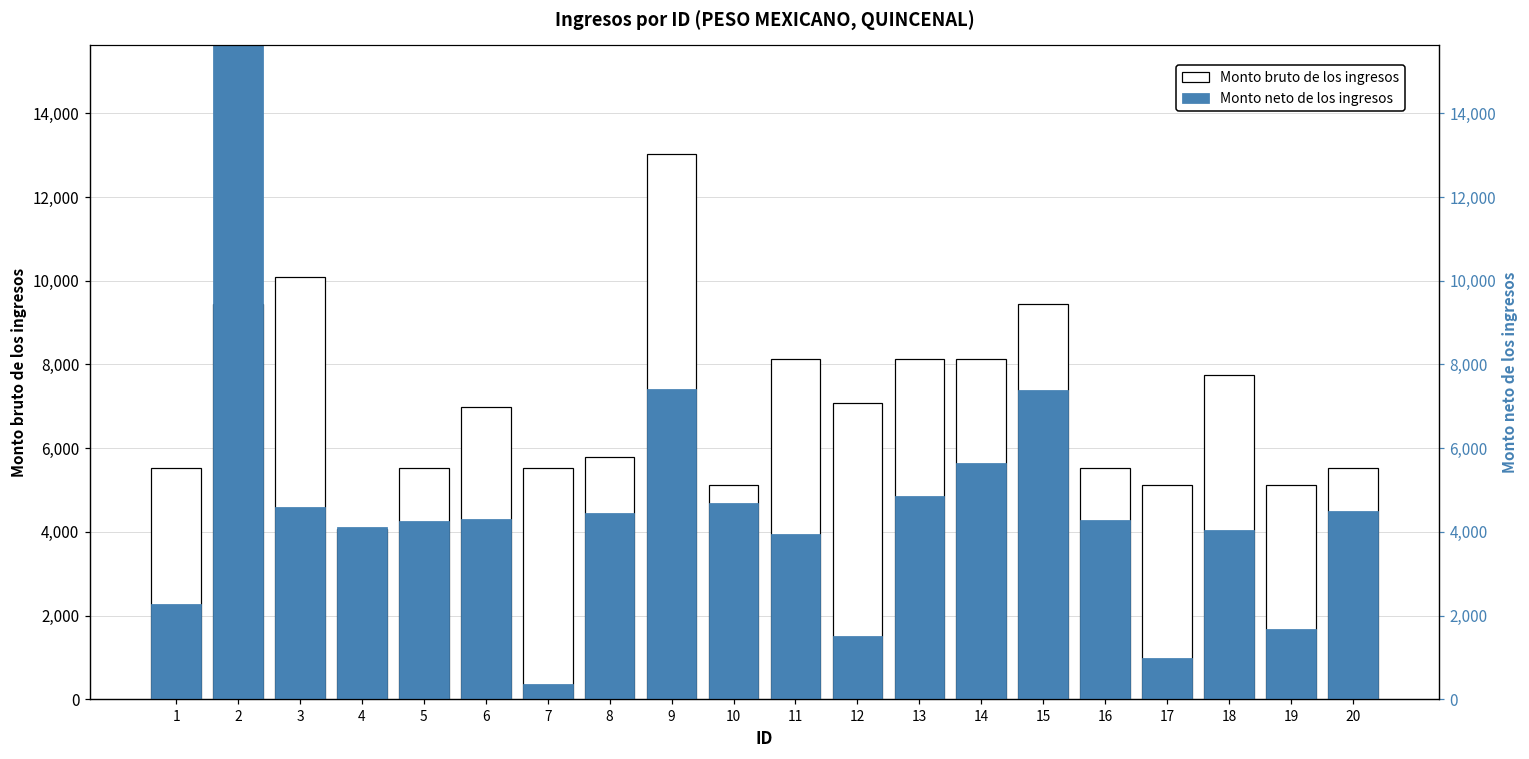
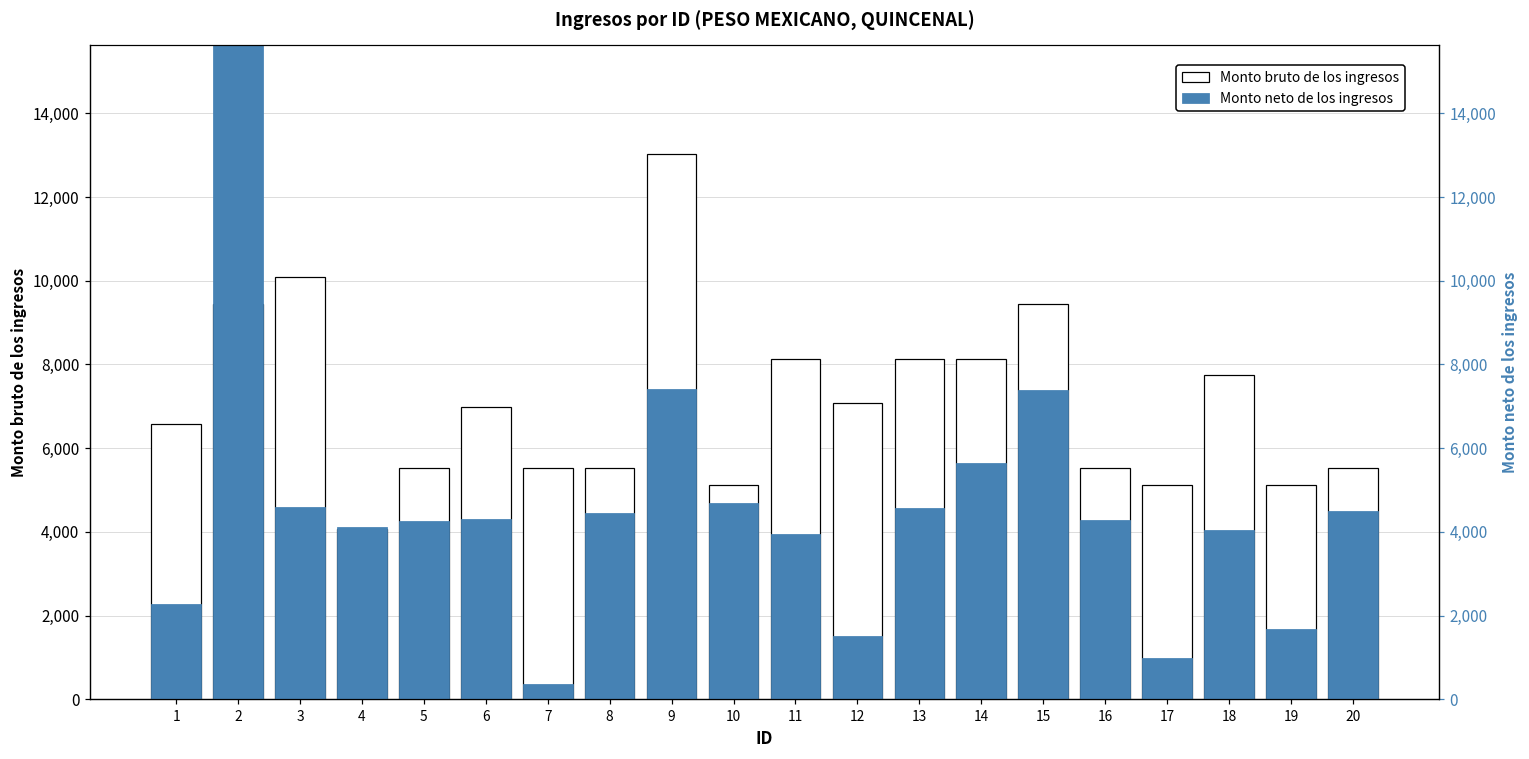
  {
    "Monto bruto de los ingresos": {
-     "1": "5,500",
+     "1": "6,600",
      "3": "10,100",
      "4": "4,100",
      "5": "5,500",
      "6": "7,000",
      "7": "5,500",
-     "8": "5,800",
+     "8": "5,500",
      "9": "13,000",
      "10": "5,100",
      "11": "8,100",
      "12": "7,100",
      "13": "8,100",
      "14": "8,100",
      "15": "9,400",
      "16": "5,500",
      "17": "5,100",
      "18": "7,700",
      "19": "5,100",
      "20": "5,500"
    },
    "Monto neto de los ingresos": {
      "4": "4,100",
-     "13": "4,800"
+     "13": "4,600"
    }
  }
